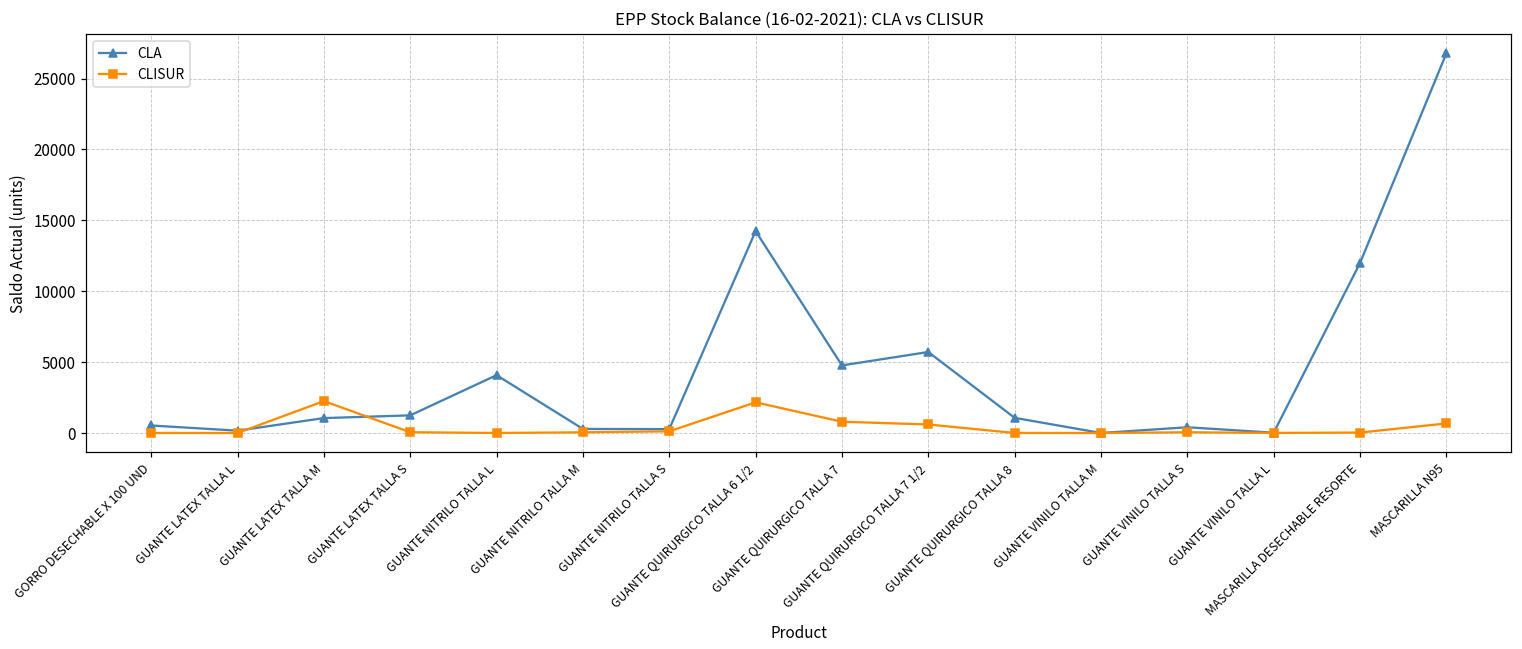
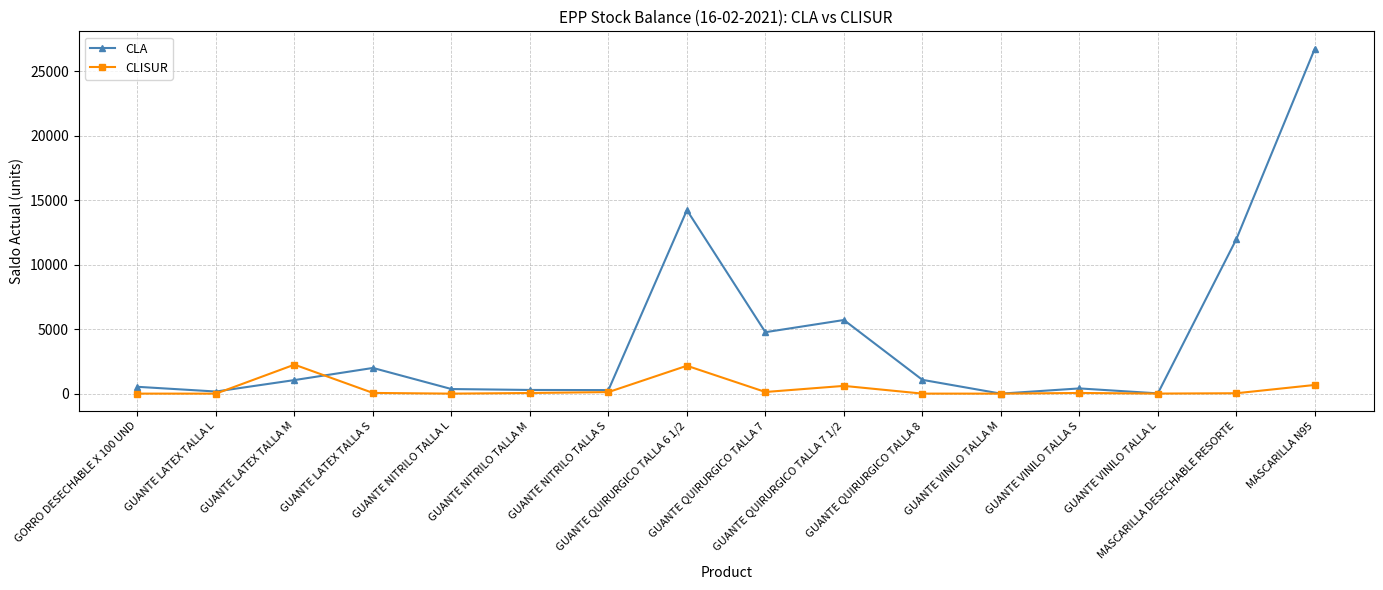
  {
    "CLA": {
      "GORRO DESECHABLE X 100 UND": 500,
      "GUANTE LATEX TALLA M": 1100,
-     "GUANTE LATEX TALLA S": 1200,
-     "GUANTE NITRILO TALLA L": 4100,
+     "GUANTE LATEX TALLA S": 2000,
+     "GUANTE NITRILO TALLA L": 400,
      "GUANTE NITRILO TALLA M": 300,
      "GUANTE QUIRURGICO TALLA 6 1/2": 14200,
      "GUANTE QUIRURGICO TALLA 7": 4800,
      "GUANTE QUIRURGICO TALLA 7 1/2": 5700,
      "GUANTE QUIRURGICO TALLA 8": 1100,
      "GUANTE VINILO TALLA S": 400,
      "MASCARILLA DESECHABLE RESORTE": 12000,
      "MASCARILLA N95": 26800
    },
    "CLISUR": {
      "GORRO DESECHABLE X 100 UND": 0,
      "GUANTE LATEX TALLA M": 2200,
      "GUANTE LATEX TALLA S": 100,
      "GUANTE NITRILO TALLA L": 0,
      "GUANTE NITRILO TALLA M": 100,
      "GUANTE QUIRURGICO TALLA 6 1/2": 2200,
-     "GUANTE QUIRURGICO TALLA 7": 800,
+     "GUANTE QUIRURGICO TALLA 7": 100,
      "GUANTE QUIRURGICO TALLA 7 1/2": 600,
      "GUANTE QUIRURGICO TALLA 8": 0,
      "GUANTE VINILO TALLA S": 100,
      "MASCARILLA DESECHABLE RESORTE": 0,
      "MASCARILLA N95": 700
    }
  }
